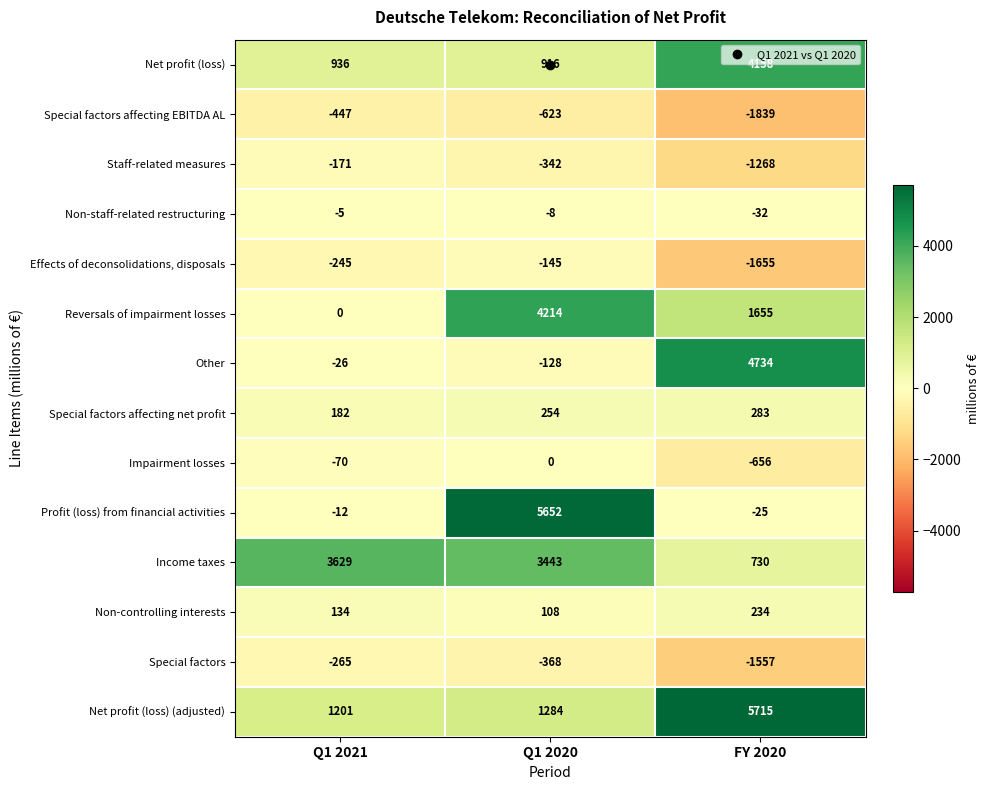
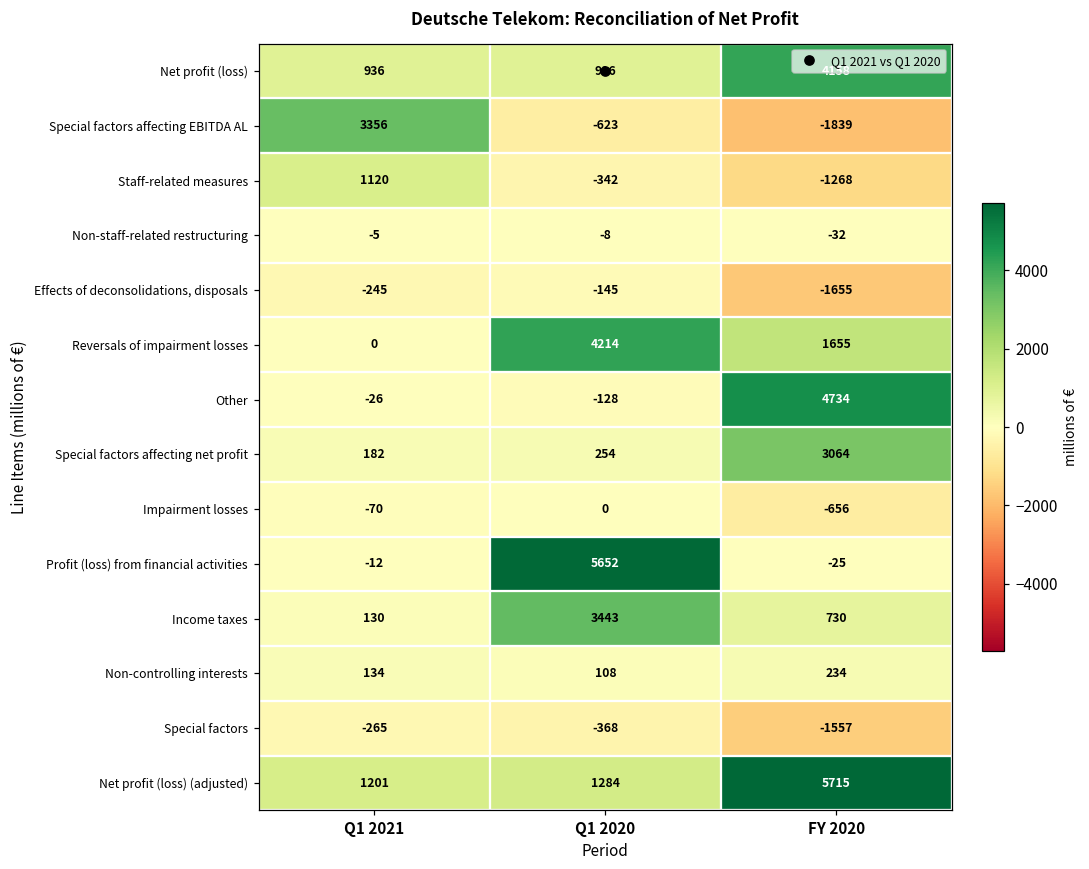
  {
    "Net profit (loss)": {
      "Q1 2021": 936
    },
    "Special factors affecting EBITDA AL": {
-     "Q1 2021": -447,
+     "Q1 2021": 3356,
      "Q1 2020": -623,
      "FY 2020": -1839
    },
    "Staff-related measures": {
-     "Q1 2021": -171,
+     "Q1 2021": 1120,
      "Q1 2020": -342,
      "FY 2020": -1268
    },
    "Non-staff-related restructuring": {
      "Q1 2021": -5,
      "Q1 2020": -8,
      "FY 2020": -32
    },
    "Effects of deconsolidations, disposals": {
      "Q1 2021": -245,
      "Q1 2020": -145,
      "FY 2020": -1655
    },
    "Reversals of impairment losses": {
      "Q1 2021": 0,
      "Q1 2020": 4214,
      "FY 2020": 1655
    },
    "Other": {
      "Q1 2021": -26,
      "Q1 2020": -128,
      "FY 2020": 4734
    },
    "Special factors affecting net profit": {
      "Q1 2021": 182,
      "Q1 2020": 254,
-     "FY 2020": 283
+     "FY 2020": 3064
    },
    "Impairment losses": {
      "Q1 2021": -70,
      "Q1 2020": 0,
      "FY 2020": -656
    },
    "Profit (loss) from financial activities": {
      "Q1 2021": -12,
      "Q1 2020": 5652,
      "FY 2020": -25
    },
    "Income taxes": {
-     "Q1 2021": 3629,
+     "Q1 2021": 130,
      "Q1 2020": 3443,
      "FY 2020": 730
    },
    "Non-controlling interests": {
      "Q1 2021": 134,
      "Q1 2020": 108,
      "FY 2020": 234
    },
    "Special factors": {
      "Q1 2021": -265,
      "Q1 2020": -368,
      "FY 2020": -1557
    },
    "Net profit (loss) (adjusted)": {
      "Q1 2021": 1201,
      "Q1 2020": 1284,
      "FY 2020": 5715
    }
  }
